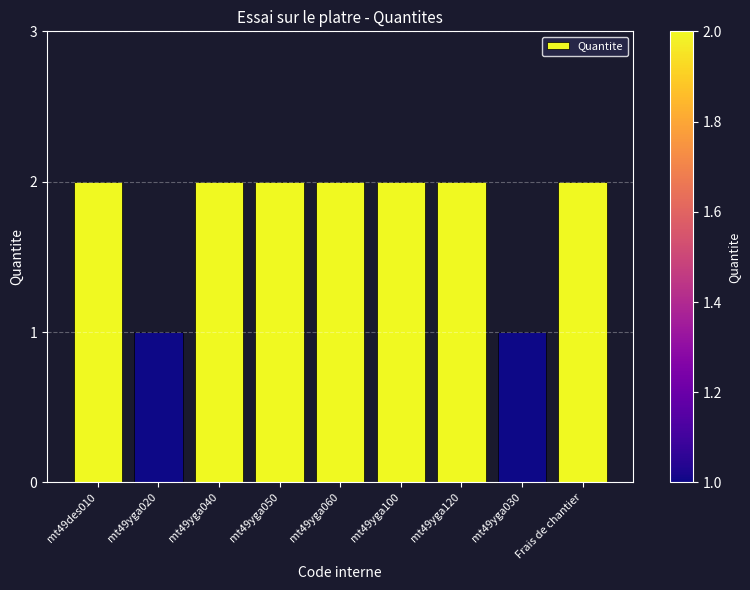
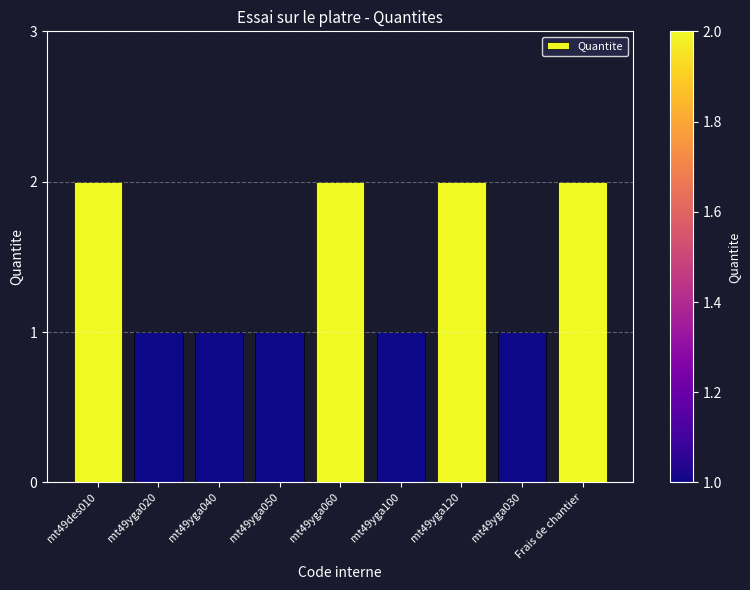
  {
    "mt49des010": 2,
    "mt49yga020": 1,
-   "mt49yga040": 2,
-   "mt49yga050": 2,
+   "mt49yga040": 1,
+   "mt49yga050": 1,
    "mt49yga060": 2,
-   "mt49yga100": 2,
+   "mt49yga100": 1,
    "mt49yga120": 2,
    "mt49yga030": 1,
    "Frais de chantier": 2
  }
